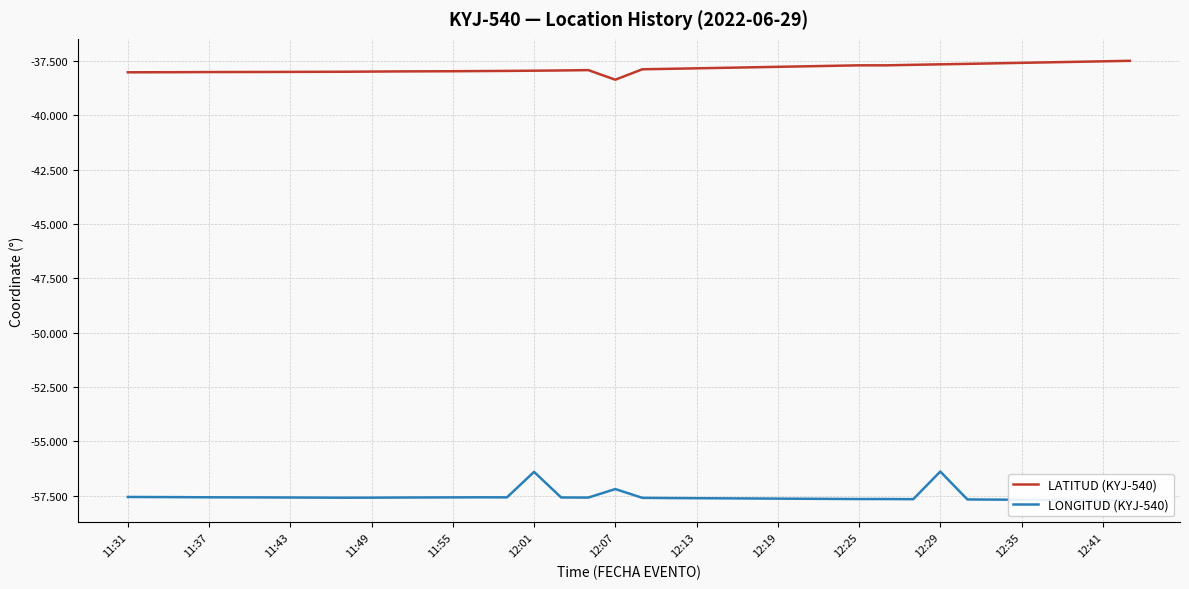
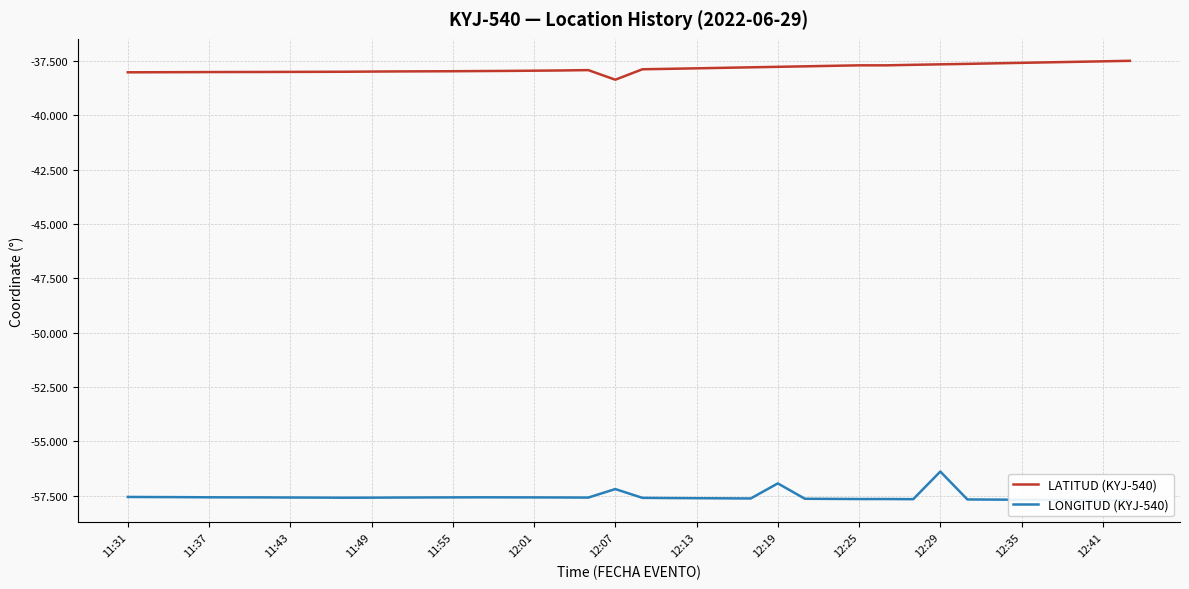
  {
    "LATITUD (KYJ-540)": {
      "11:31": -38.0,
      "11:37": -38.0,
      "11:43": -38.0,
      "11:49": -38.0,
      "11:55": -38.0,
      "12:01": -38.0,
      "12:07": -38.4,
      "12:13": -37.8,
      "12:19": -37.8,
      "12:29": -37.7,
      "12:35": -37.6,
      "12:41": -37.5
    },
    "LONGITUD (KYJ-540)": {
      "11:31": -57.6,
      "11:37": -57.6,
      "11:43": -57.6,
      "11:49": -57.6,
      "11:55": -57.6,
-     "12:01": -56.4,
+     "12:01": -57.6,
      "12:07": -57.2,
      "12:13": -57.6,
-     "12:19": -57.6,
+     "12:19": -56.9,
      "12:29": -56.4
    }
  }
